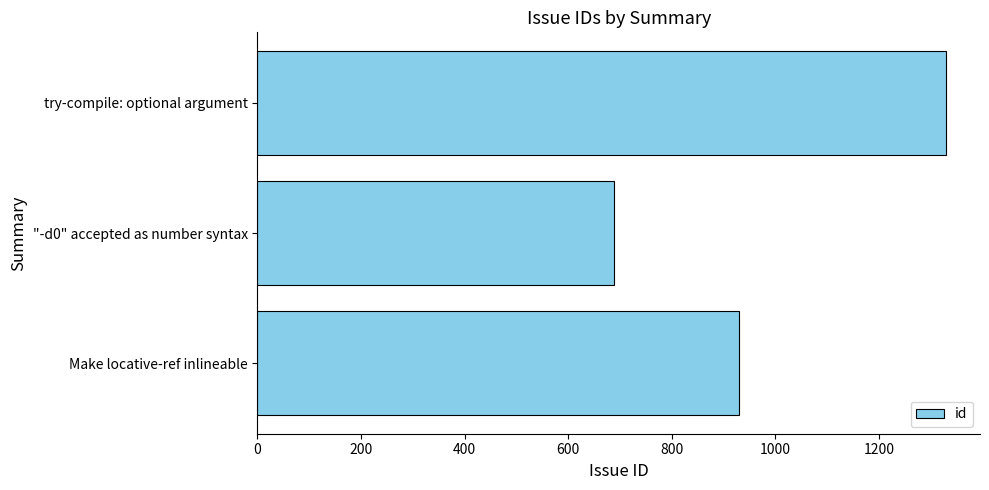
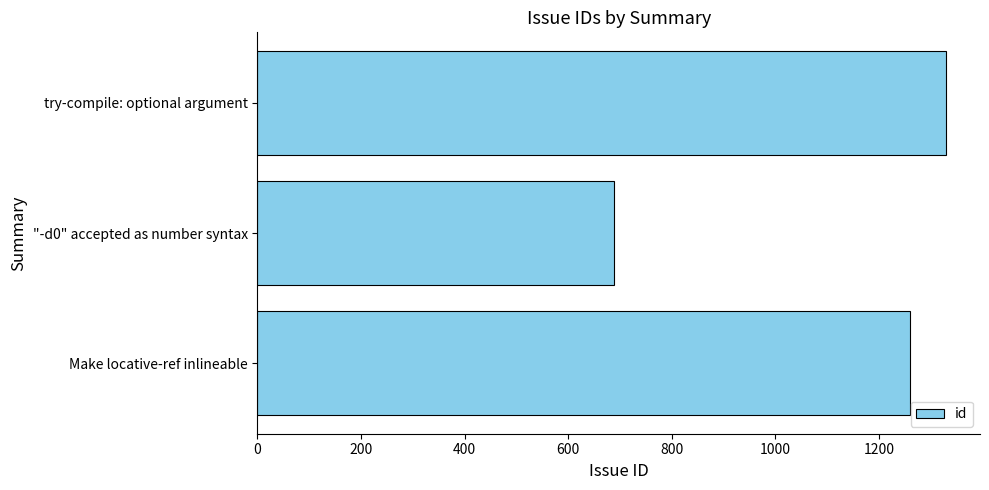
  {
    "try-compile: optional argument": 1330,
    "\"-d0\" accepted as number syntax": 690,
-   "Make locative-ref inlineable": 930
+   "Make locative-ref inlineable": 1260
  }
